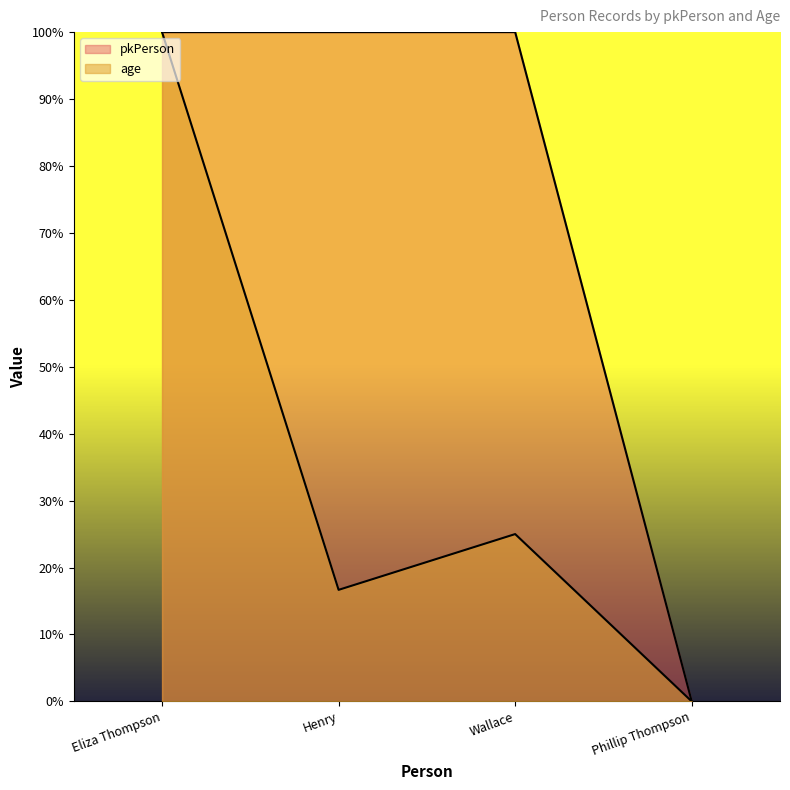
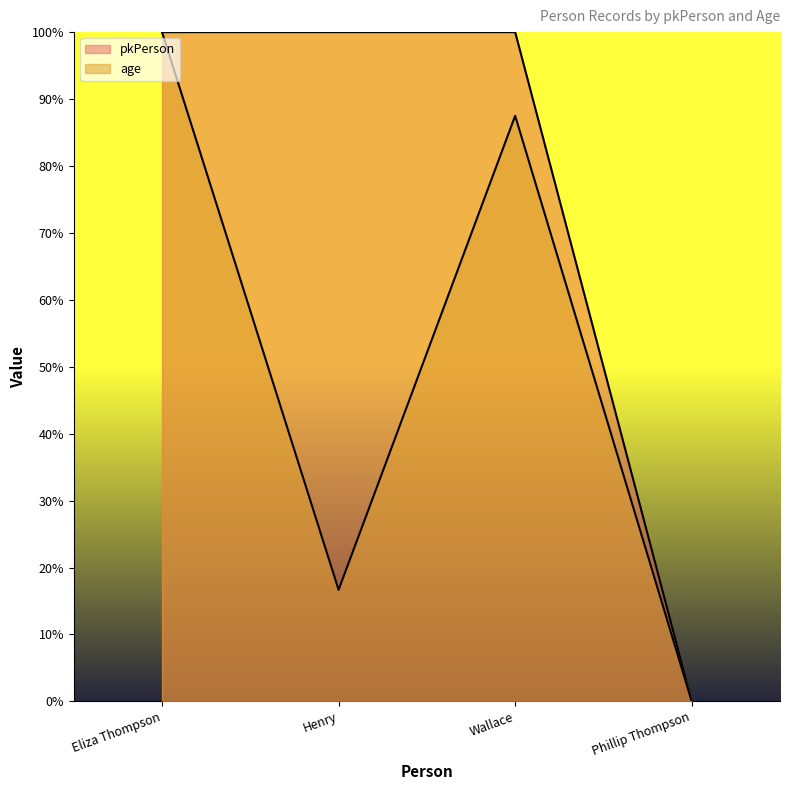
  {
    "pkPerson": {
      "Henry": "100%",
      "Wallace": "100%"
    },
    "age": {
      "Henry": "17%",
-     "Wallace": "25%"
+     "Wallace": "88%"
    }
  }
